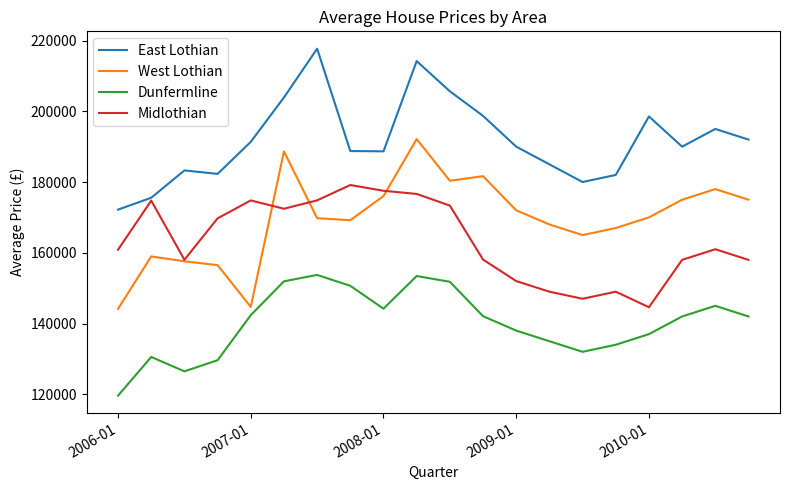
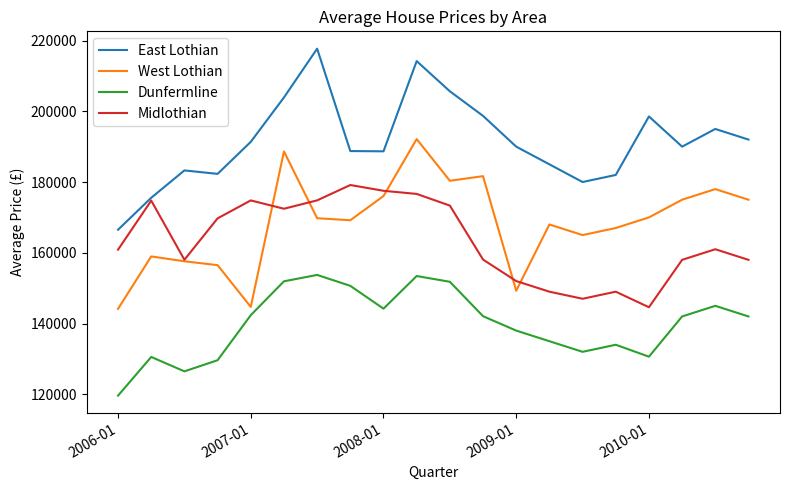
  {
    "East Lothian": {
-     "2006-01": 172000,
+     "2006-01": 167000,
      "2007-01": 191000,
      "2008-01": 189000,
      "2009-01": 190000,
      "2010-01": 199000
    },
    "West Lothian": {
      "2006-01": 144000,
      "2007-01": 145000,
      "2008-01": 176000,
-     "2009-01": 172000,
+     "2009-01": 149000,
      "2010-01": 170000
    },
    "Dunfermline": {
      "2006-01": 120000,
      "2007-01": 142000,
      "2008-01": 144000,
      "2009-01": 138000,
-     "2010-01": 137000
+     "2010-01": 131000
    },
    "Midlothian": {
      "2006-01": 161000,
      "2007-01": 175000,
      "2008-01": 178000,
      "2009-01": 152000,
      "2010-01": 145000
    }
  }
